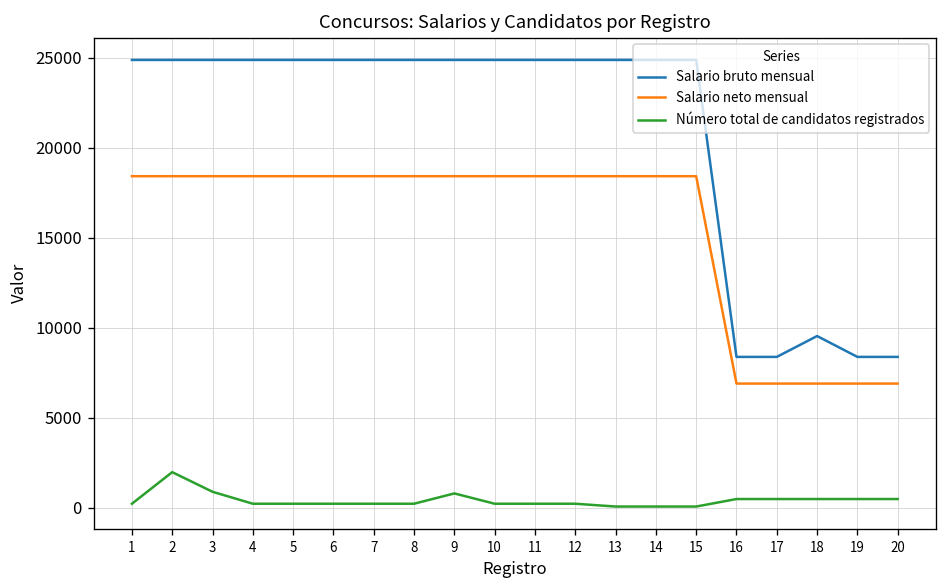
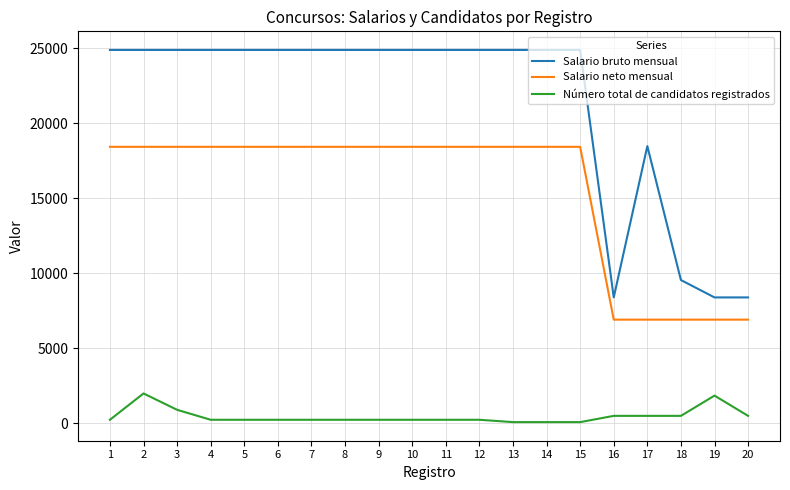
  {
    "Salario bruto mensual": {
      "1": 24900,
      "2": 24900,
      "3": 24900,
      "4": 24900,
      "5": 24900,
      "6": 24900,
      "7": 24900,
      "8": 24900,
      "9": 24900,
      "10": 24900,
      "11": 24900,
      "12": 24900,
      "13": 24900,
      "16": 8400,
-     "17": 8400,
+     "17": 18500,
      "18": 9500,
      "19": 8400,
      "20": 8400
    },
    "Salario neto mensual": {
      "1": 18400,
      "2": 18400,
      "3": 18400,
      "4": 18400,
      "5": 18400,
      "6": 18400,
      "7": 18400,
      "8": 18400,
      "9": 18400,
      "10": 18400,
      "11": 18400,
      "12": 18400,
      "13": 18400,
      "14": 18400,
      "15": 18400,
      "16": 6900,
      "17": 6900,
      "18": 6900,
      "19": 6900,
      "20": 6900
    },
    "Número total de candidatos registrados": {
      "1": 200,
      "2": 2000,
      "3": 900,
      "4": 200,
      "5": 200,
      "6": 200,
      "7": 200,
      "8": 200,
-     "9": 800,
+     "9": 200,
      "10": 200,
      "11": 200,
      "12": 200,
      "13": 100,
      "14": 100,
      "15": 100,
      "16": 500,
      "17": 500,
      "18": 500,
-     "19": 500,
+     "19": 1800,
      "20": 500
    }
  }
